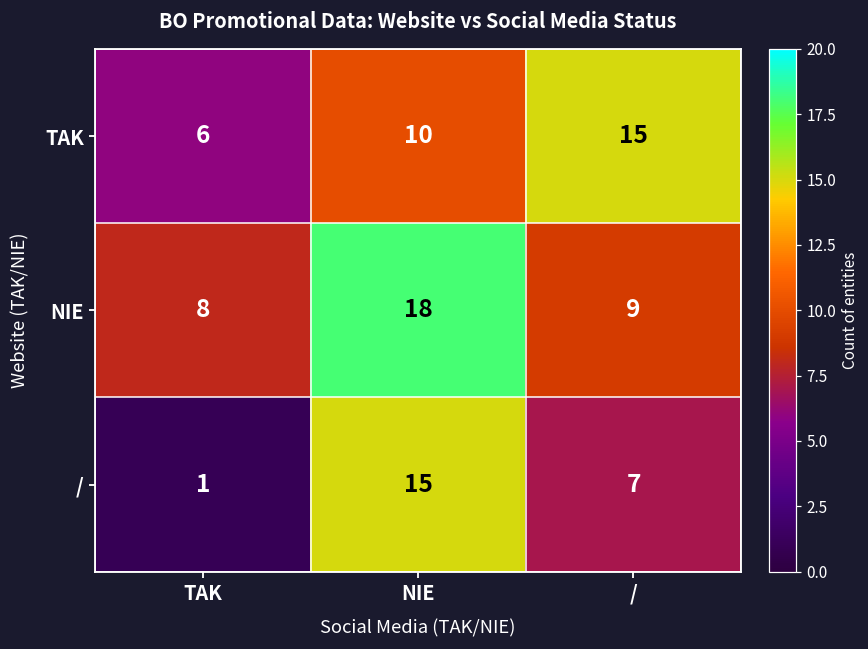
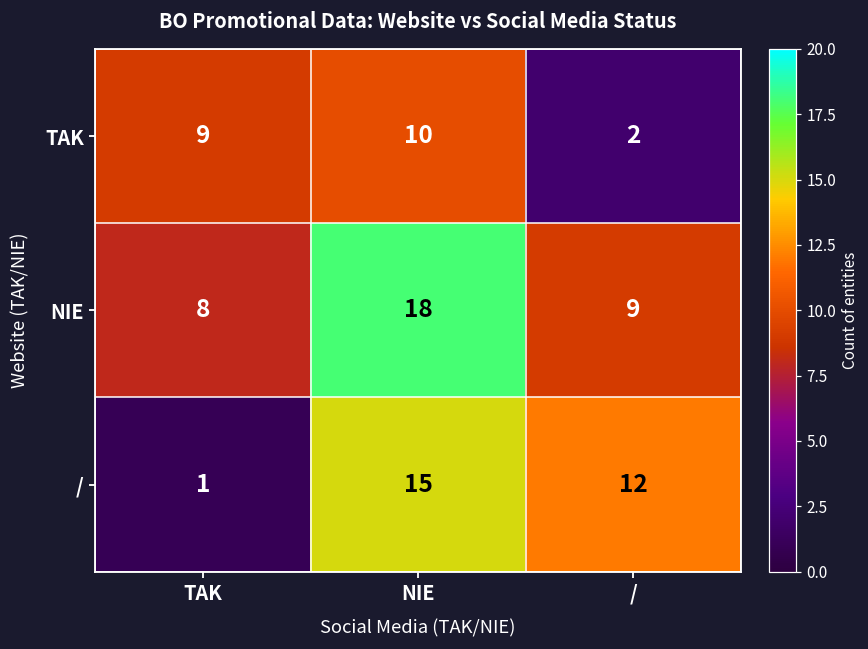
  {
    "TAK": {
-     "TAK": 6,
+     "TAK": 9,
      "NIE": 10,
-     "/": 15
+     "/": 2
    },
    "NIE": {
      "TAK": 8,
      "NIE": 18,
      "/": 9
    },
    "/": {
      "TAK": 1,
      "NIE": 15,
-     "/": 7
+     "/": 12
    }
  }
